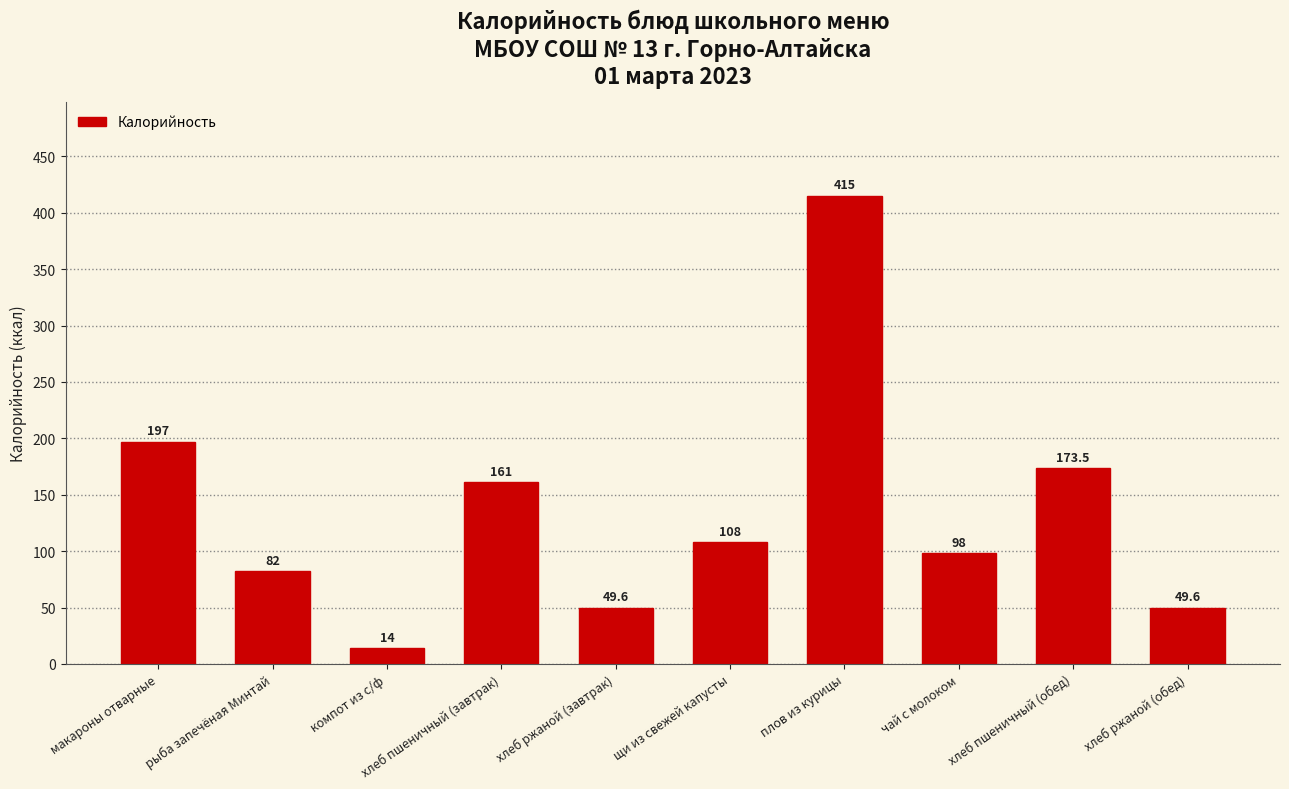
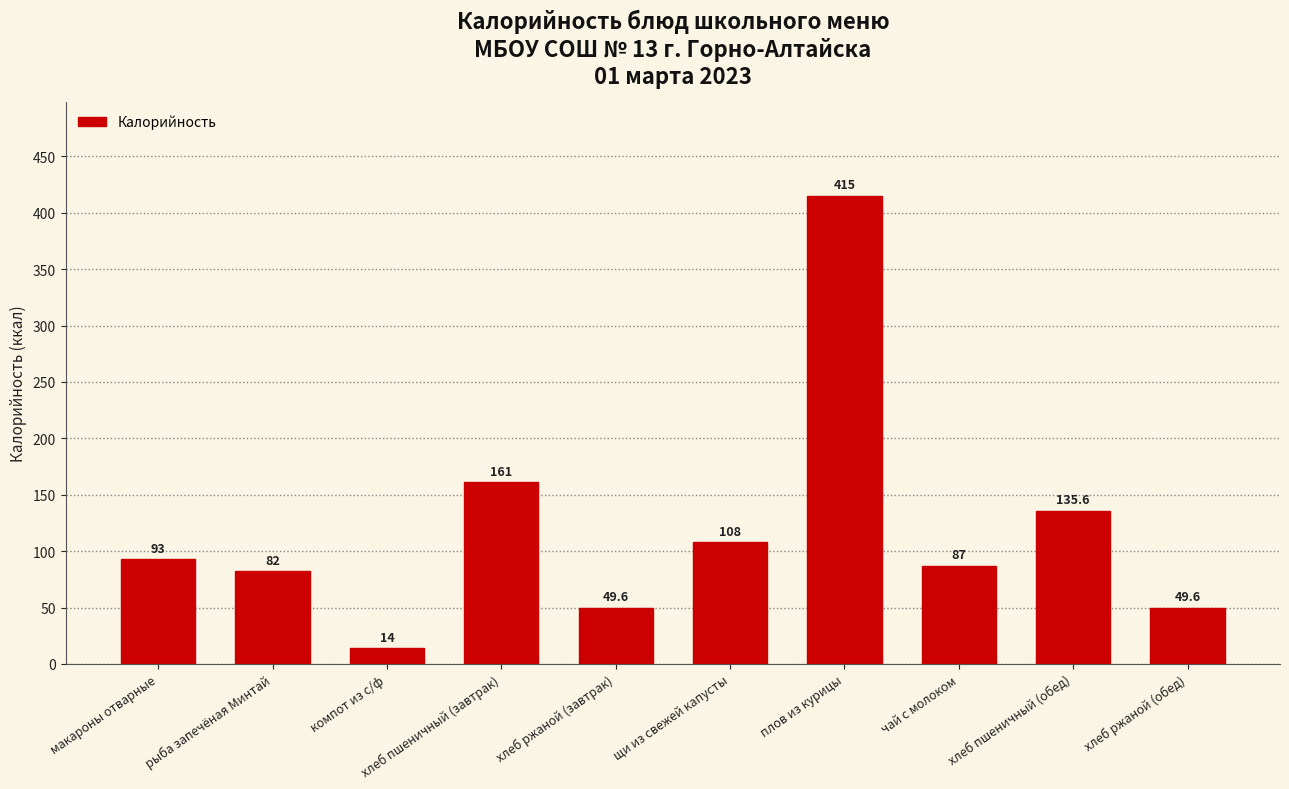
  {
-   "макароны отварные": 197,
+   "макароны отварные": 93,
    "рыба запечёная Минтай": 82,
    "компот из с/ф": 14,
    "хлеб пшеничный (завтрак)": 161,
    "хлеб ржаной (завтрак)": 49.6,
    "щи из свежей капусты": 108,
    "плов из курицы": 415,
-   "чай с молоком": 98,
-   "хлеб пшеничный (обед)": 173.5,
+   "чай с молоком": 87,
+   "хлеб пшеничный (обед)": 135.6,
    "хлеб ржаной (обед)": 49.6
  }
